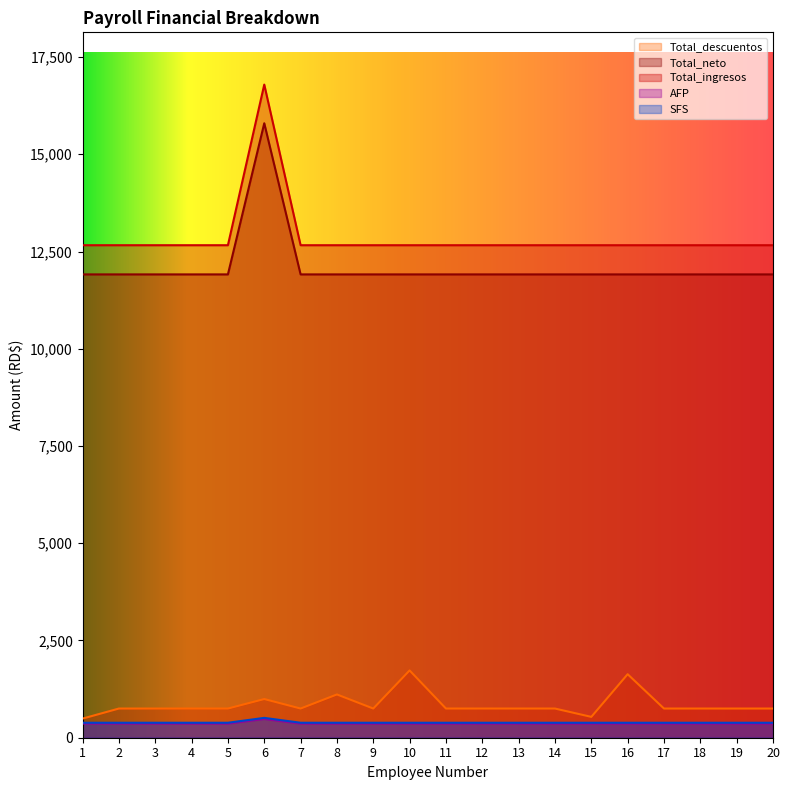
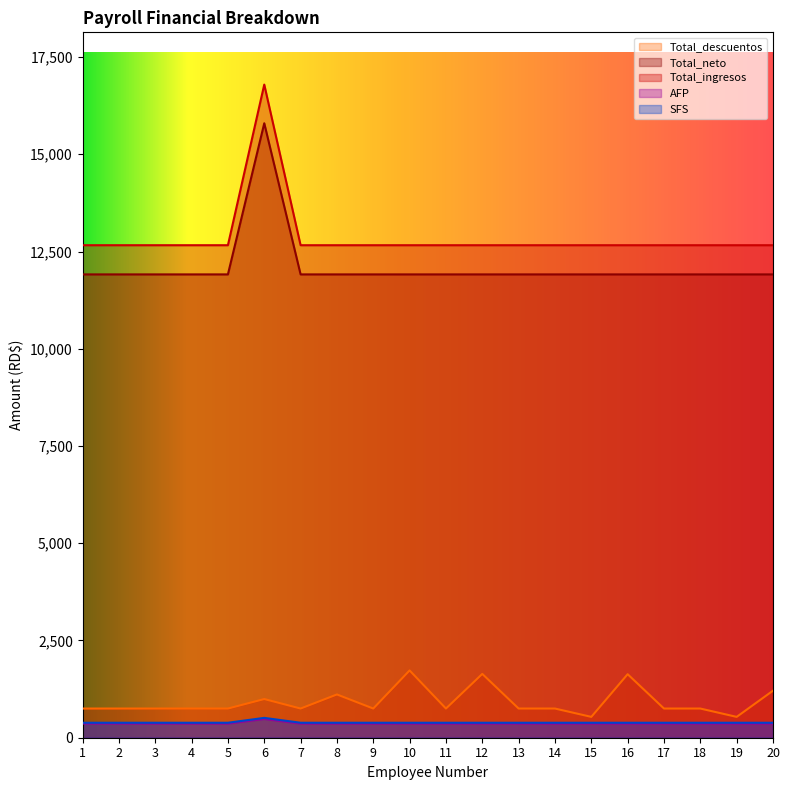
  {
    "Total_descuentos": {
-     "1": "500",
+     "1": "800",
      "2": "800",
      "3": "800",
      "4": "800",
      "5": "800",
      "6": "1,000",
      "7": "800",
      "8": "1,100",
      "9": "800",
      "10": "1,700",
      "11": "800",
-     "12": "800",
+     "12": "1,600",
      "13": "800",
      "14": "800",
      "15": "500",
      "16": "1,600",
      "17": "800",
      "18": "800",
-     "19": "800",
-     "20": "800"
+     "19": "500",
+     "20": "1,200"
    }
  }
